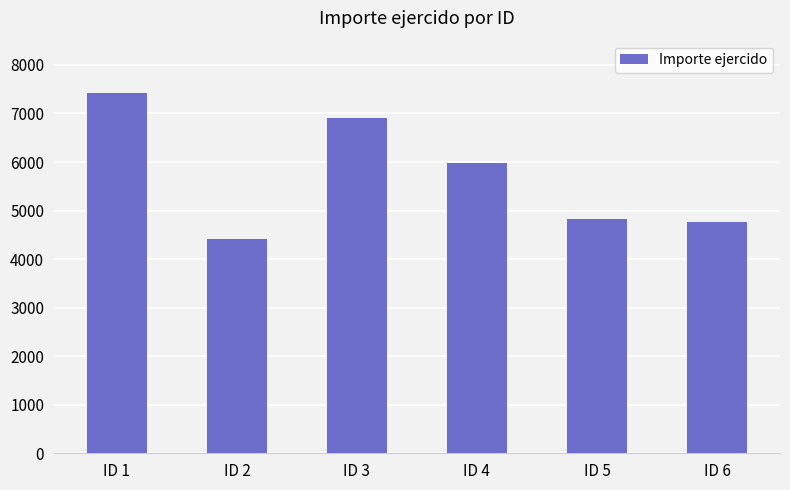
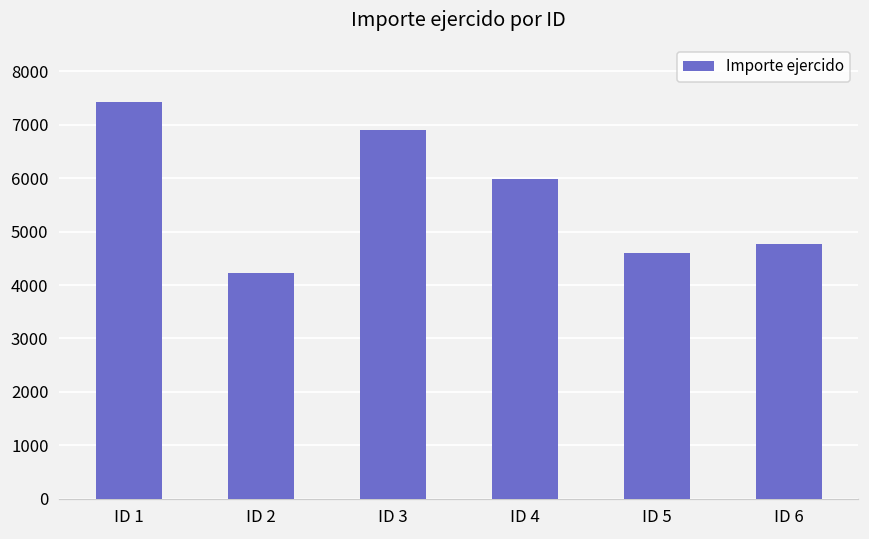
  {
    "ID 1": 7400,
-   "ID 2": 4400,
+   "ID 2": 4200,
    "ID 3": 6900,
    "ID 4": 6000,
-   "ID 5": 4800,
+   "ID 5": 4600,
    "ID 6": 4800
  }
